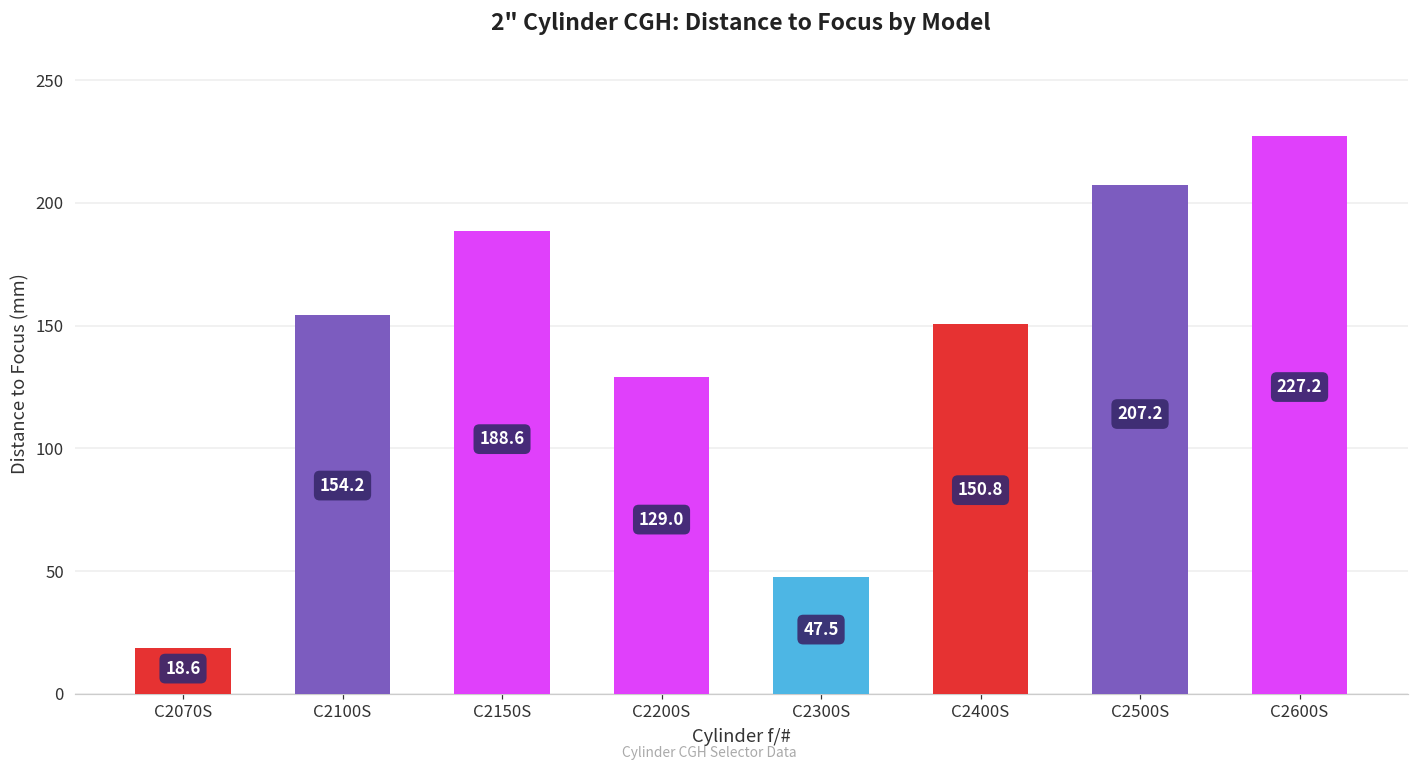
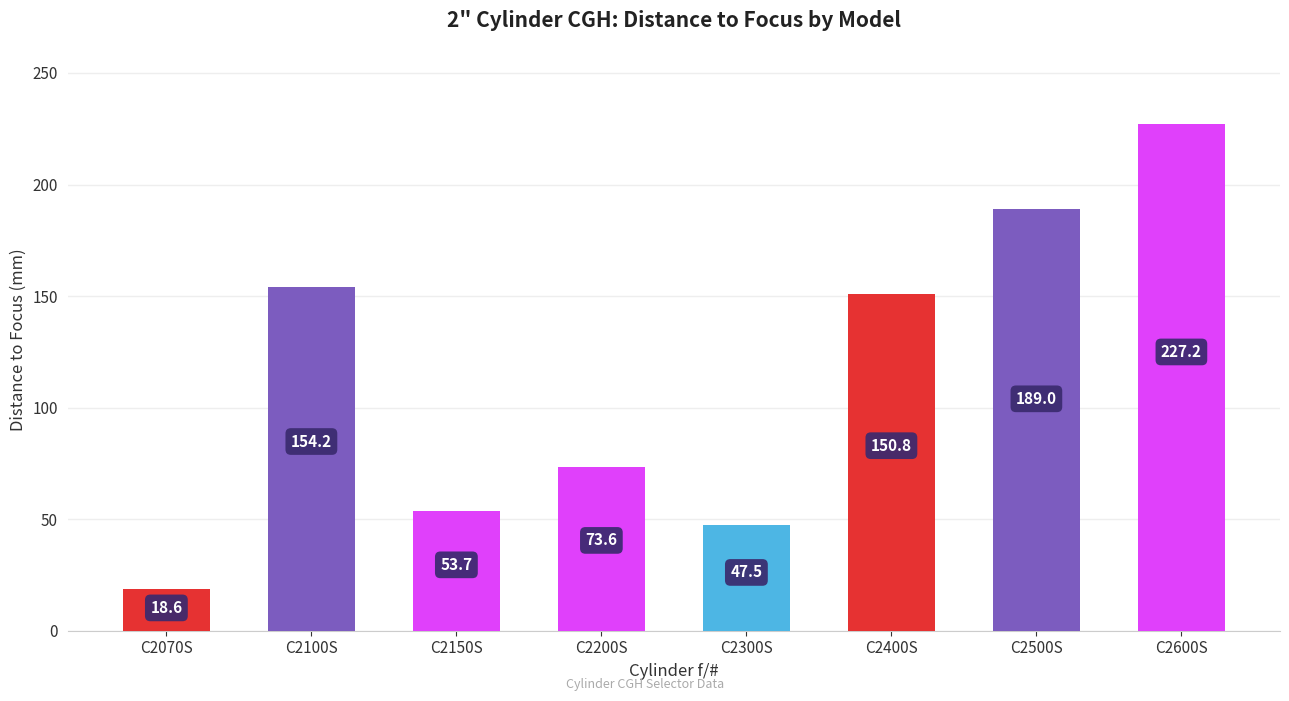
  {
-   "C2150S": 188.6,
-   "C2200S": 129.0,
-   "C2500S": 207.2
+   "C2150S": 53.7,
+   "C2200S": 73.6,
+   "C2500S": 189.0
  }
